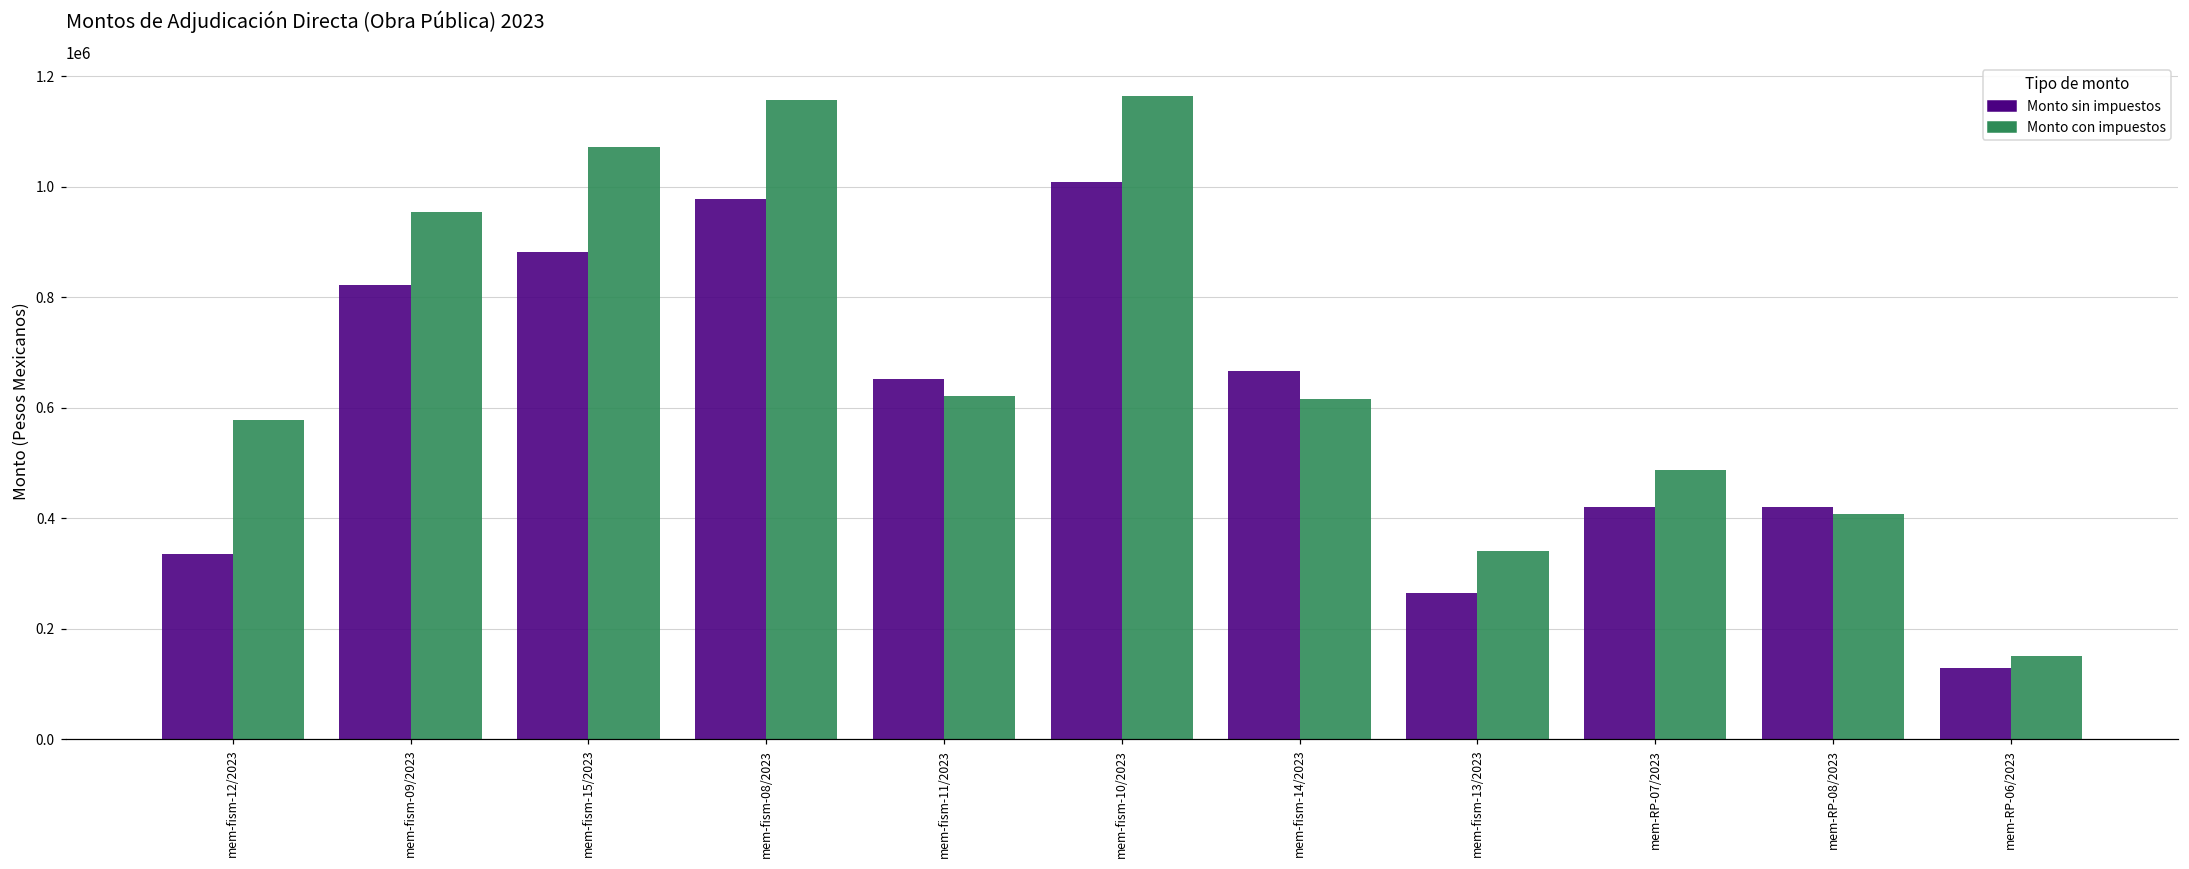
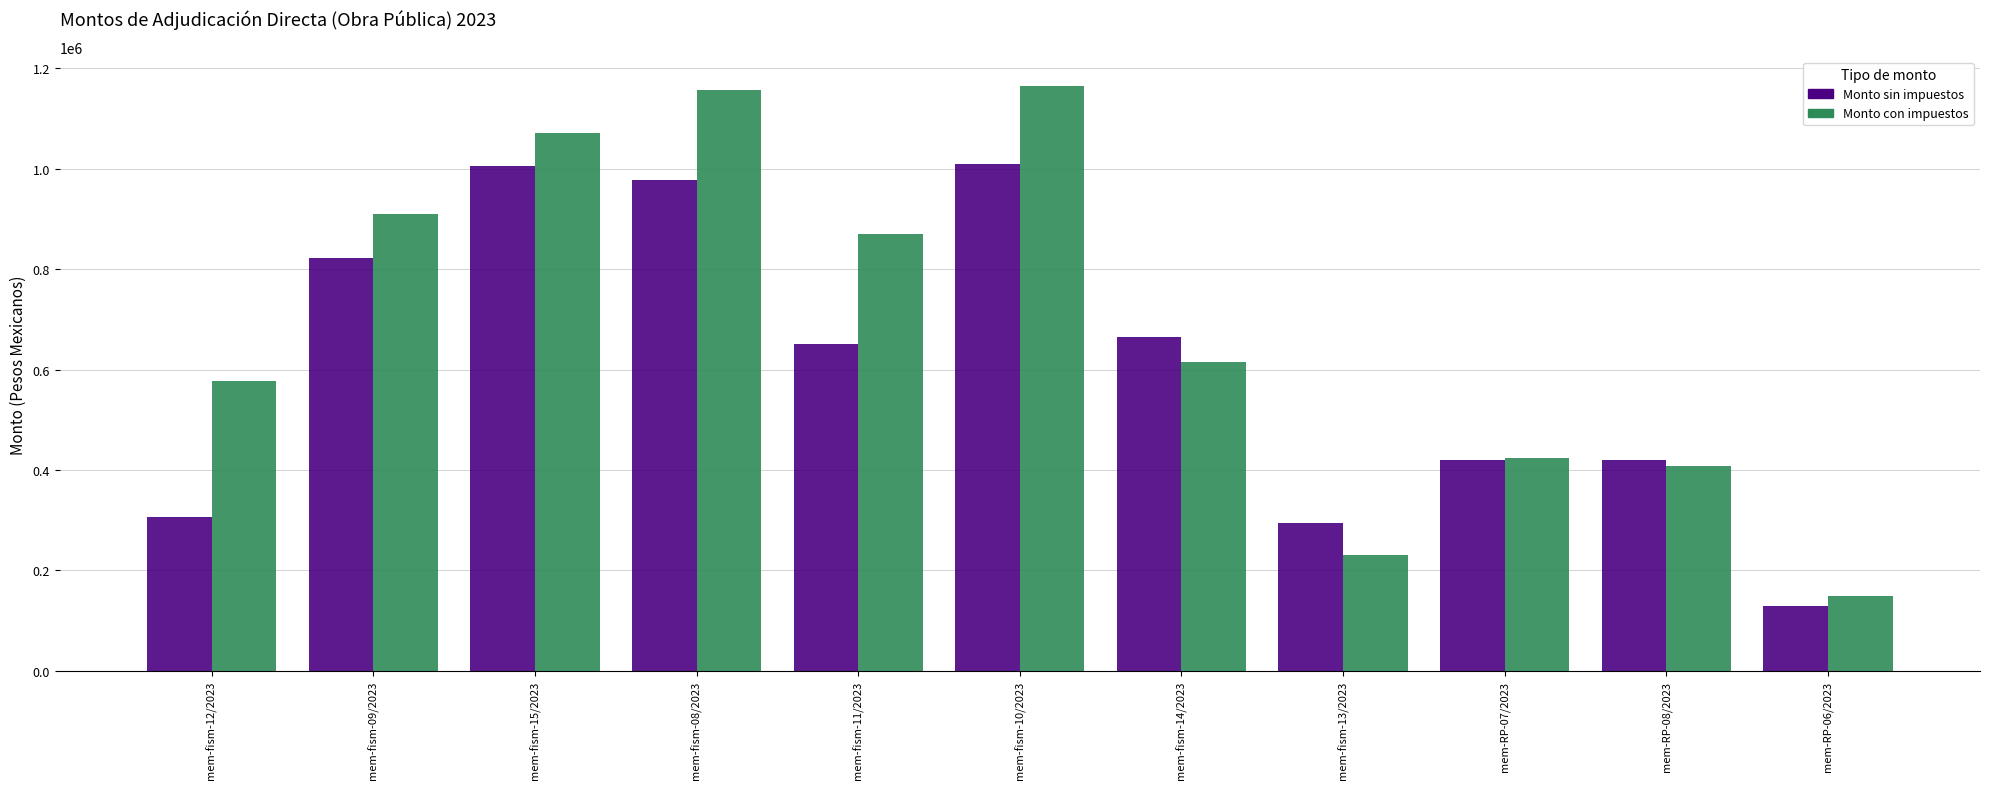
  {
    "Monto sin impuestos": {
-     "mem-fism-12/2023": 340000,
+     "mem-fism-12/2023": 310000,
      "mem-fism-09/2023": 820000,
-     "mem-fism-15/2023": 880000,
+     "mem-fism-15/2023": 1000000,
      "mem-fism-08/2023": 980000,
      "mem-fism-11/2023": 650000,
      "mem-fism-10/2023": 1010000,
      "mem-fism-14/2023": 670000,
-     "mem-fism-13/2023": 270000,
+     "mem-fism-13/2023": 290000,
      "mem-RP-07/2023": 420000,
      "mem-RP-08/2023": 420000,
      "mem-RP-06/2023": 130000
    },
    "Monto con impuestos": {
      "mem-fism-12/2023": 580000,
-     "mem-fism-09/2023": 950000,
+     "mem-fism-09/2023": 910000,
      "mem-fism-15/2023": 1070000,
      "mem-fism-08/2023": 1160000,
-     "mem-fism-11/2023": 620000,
+     "mem-fism-11/2023": 870000,
      "mem-fism-10/2023": 1160000,
      "mem-fism-14/2023": 620000,
-     "mem-fism-13/2023": 340000,
-     "mem-RP-07/2023": 490000,
+     "mem-fism-13/2023": 230000,
+     "mem-RP-07/2023": 420000,
      "mem-RP-08/2023": 410000,
      "mem-RP-06/2023": 150000
    }
  }
